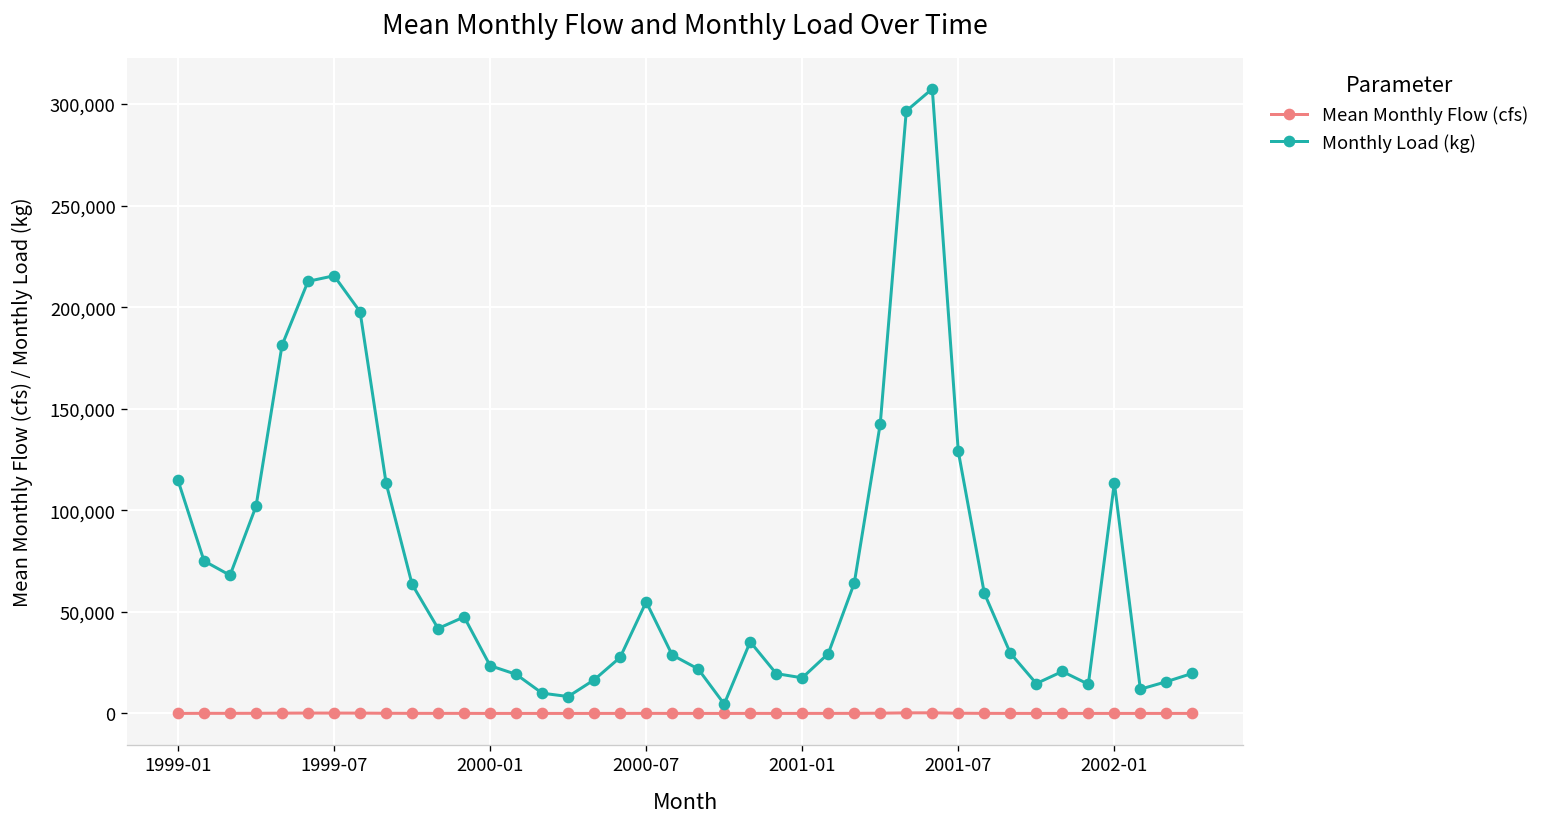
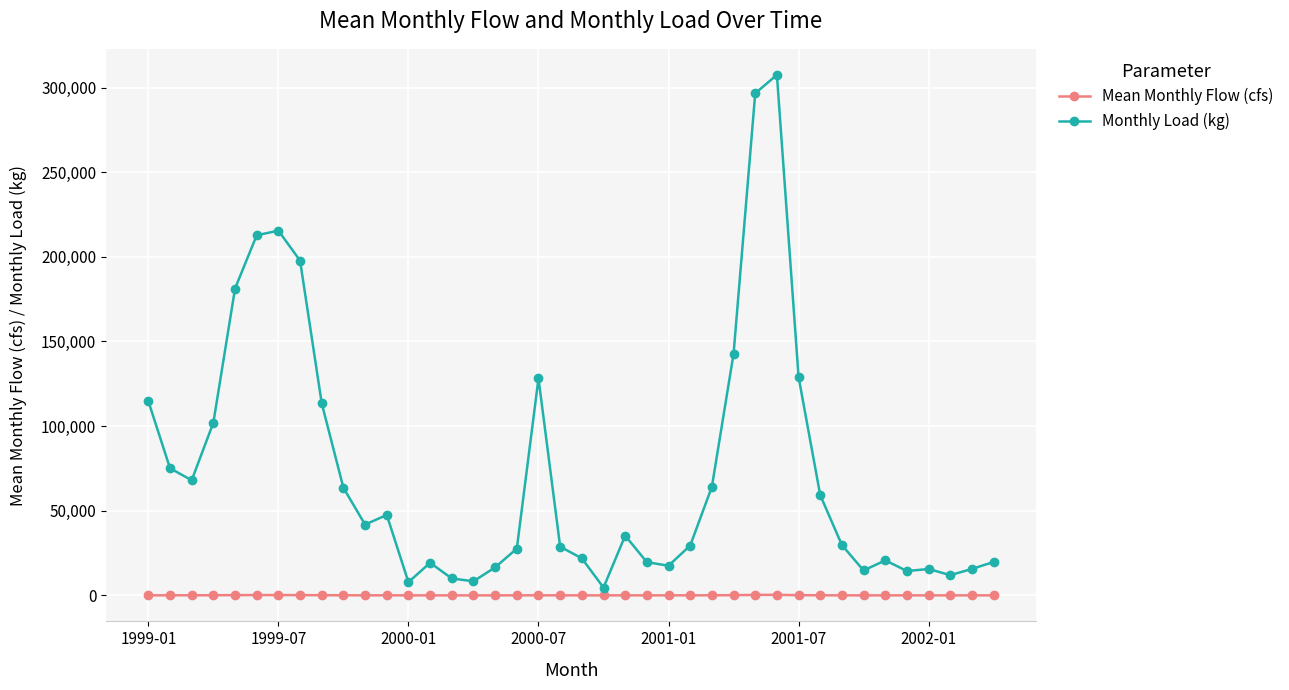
  {
    "Mean Monthly Flow (cfs)": {
      "1999-01": "0",
      "1999-07": "0",
      "2000-01": "0",
      "2000-07": "0",
      "2001-01": "0",
      "2001-07": "0",
      "2002-01": "0"
    },
    "Monthly Load (kg)": {
      "1999-01": "115,000",
      "1999-07": "215,000",
-     "2000-01": "24,000",
-     "2000-07": "55,000",
+     "2000-01": "8,000",
+     "2000-07": "128,000",
      "2001-01": "18,000",
      "2001-07": "129,000",
-     "2002-01": "114,000"
+     "2002-01": "16,000"
    }
  }
